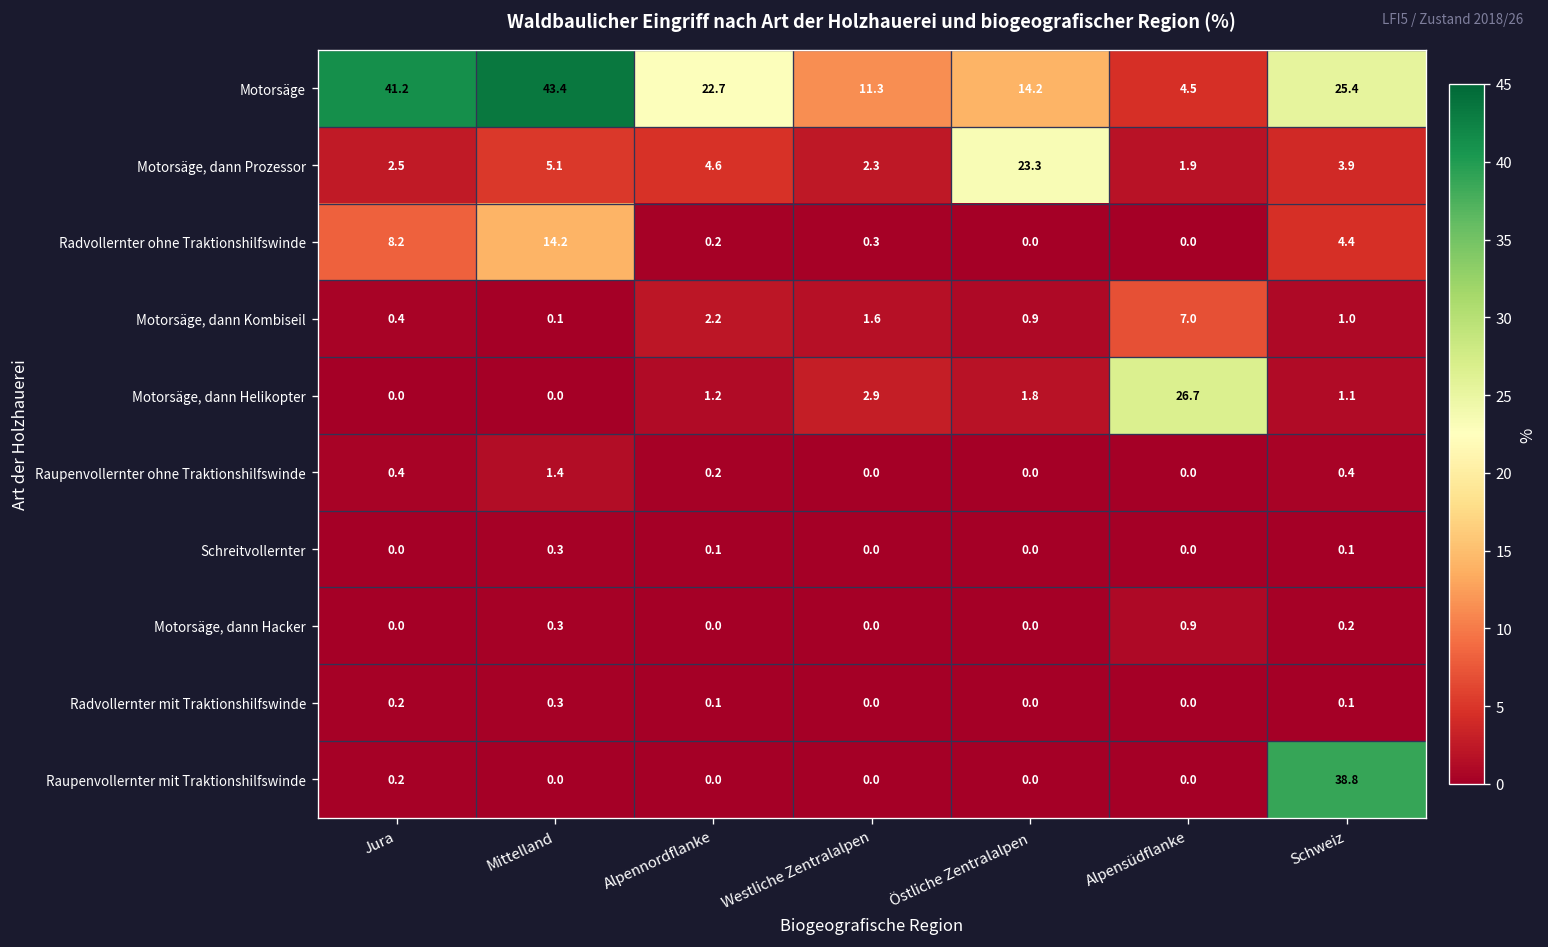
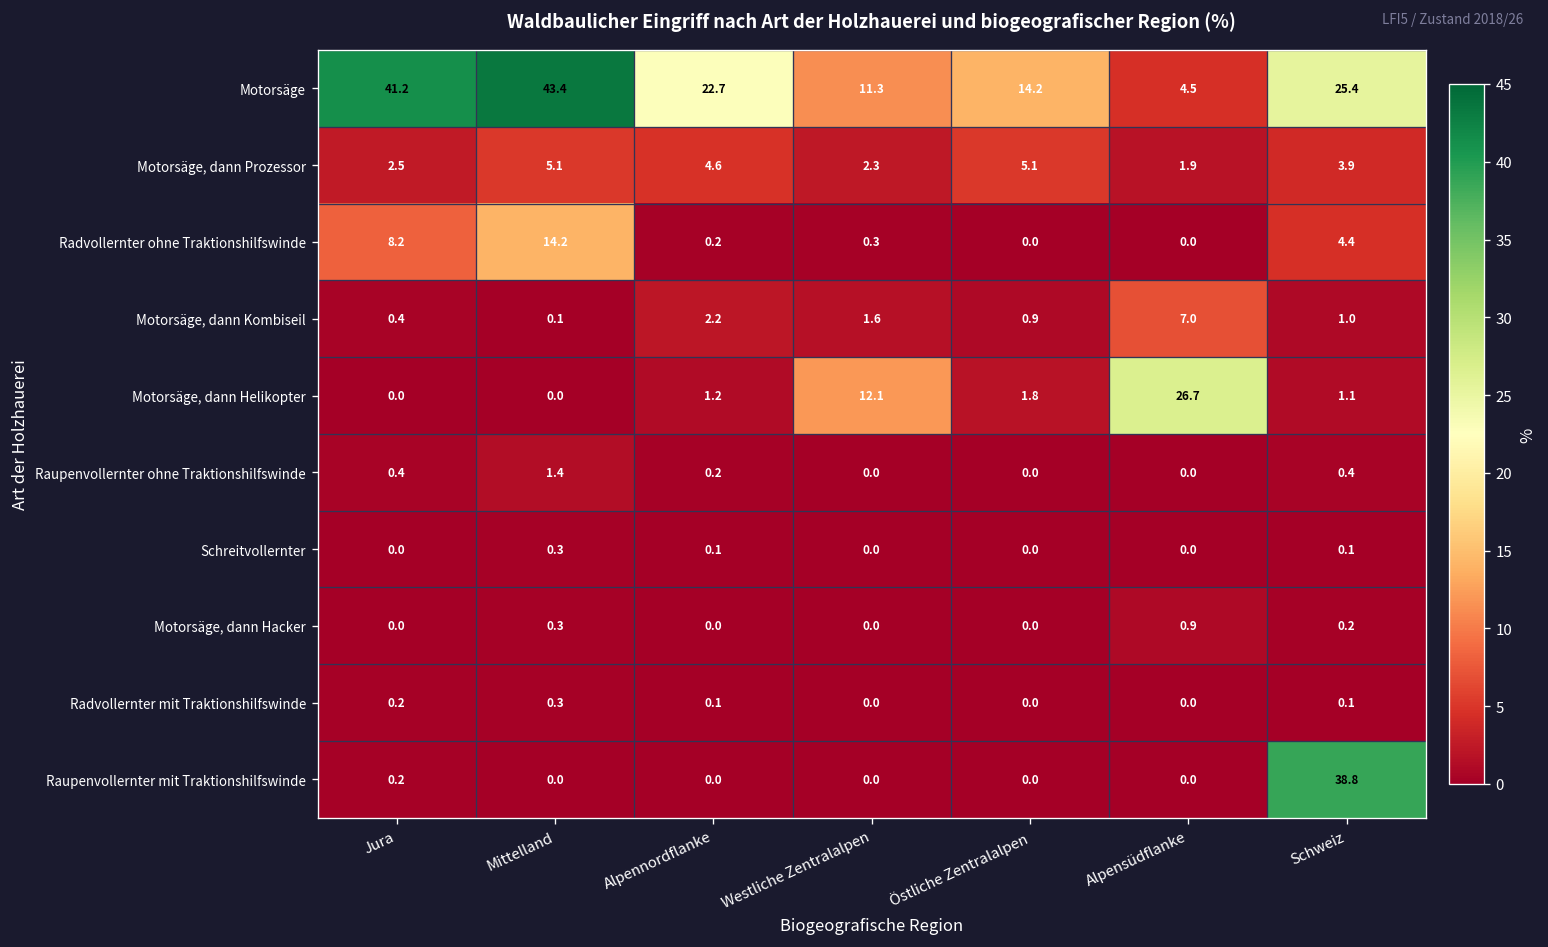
  {
    "Motorsäge": {
      "Jura": 41.2,
      "Mittelland": 43.4,
      "Alpennordflanke": 22.7,
      "Westliche Zentralalpen": 11.3,
      "Östliche Zentralalpen": 14.2,
      "Alpensüdflanke": 4.5,
      "Schweiz": 25.4
    },
    "Motorsäge, dann Prozessor": {
      "Jura": 2.5,
      "Mittelland": 5.1,
      "Alpennordflanke": 4.6,
      "Westliche Zentralalpen": 2.3,
-     "Östliche Zentralalpen": 23.3,
+     "Östliche Zentralalpen": 5.1,
      "Alpensüdflanke": 1.9,
      "Schweiz": 3.9
    },
    "Radvollernter ohne Traktionshilfswinde": {
      "Jura": 8.2,
      "Mittelland": 14.2,
      "Alpennordflanke": 0.2,
      "Westliche Zentralalpen": 0.3,
      "Östliche Zentralalpen": 0.0,
      "Alpensüdflanke": 0.0,
      "Schweiz": 4.4
    },
    "Motorsäge, dann Kombiseil": {
      "Jura": 0.4,
      "Mittelland": 0.1,
      "Alpennordflanke": 2.2,
      "Westliche Zentralalpen": 1.6,
      "Östliche Zentralalpen": 0.9,
      "Alpensüdflanke": 7.0,
      "Schweiz": 1.0
    },
    "Motorsäge, dann Helikopter": {
      "Jura": 0.0,
      "Mittelland": 0.0,
      "Alpennordflanke": 1.2,
-     "Westliche Zentralalpen": 2.9,
+     "Westliche Zentralalpen": 12.1,
      "Östliche Zentralalpen": 1.8,
      "Alpensüdflanke": 26.7,
      "Schweiz": 1.1
    },
    "Raupenvollernter ohne Traktionshilfswinde": {
      "Jura": 0.4,
      "Mittelland": 1.4,
      "Alpennordflanke": 0.2,
      "Westliche Zentralalpen": 0.0,
      "Östliche Zentralalpen": 0.0,
      "Alpensüdflanke": 0.0,
      "Schweiz": 0.4
    },
    "Schreitvollernter": {
      "Jura": 0.0,
      "Mittelland": 0.3,
      "Alpennordflanke": 0.1,
      "Westliche Zentralalpen": 0.0,
      "Östliche Zentralalpen": 0.0,
      "Alpensüdflanke": 0.0,
      "Schweiz": 0.1
    },
    "Motorsäge, dann Hacker": {
      "Jura": 0.0,
      "Mittelland": 0.3,
      "Alpennordflanke": 0.0,
      "Westliche Zentralalpen": 0.0,
      "Östliche Zentralalpen": 0.0,
      "Alpensüdflanke": 0.9,
      "Schweiz": 0.2
    },
    "Radvollernter mit Traktionshilfswinde": {
      "Jura": 0.2,
      "Mittelland": 0.3,
      "Alpennordflanke": 0.1,
      "Westliche Zentralalpen": 0.0,
      "Östliche Zentralalpen": 0.0,
      "Alpensüdflanke": 0.0,
      "Schweiz": 0.1
    },
    "Raupenvollernter mit Traktionshilfswinde": {
      "Jura": 0.2,
      "Mittelland": 0.0,
      "Alpennordflanke": 0.0,
      "Westliche Zentralalpen": 0.0,
      "Östliche Zentralalpen": 0.0,
      "Alpensüdflanke": 0.0,
      "Schweiz": 38.8
    }
  }
